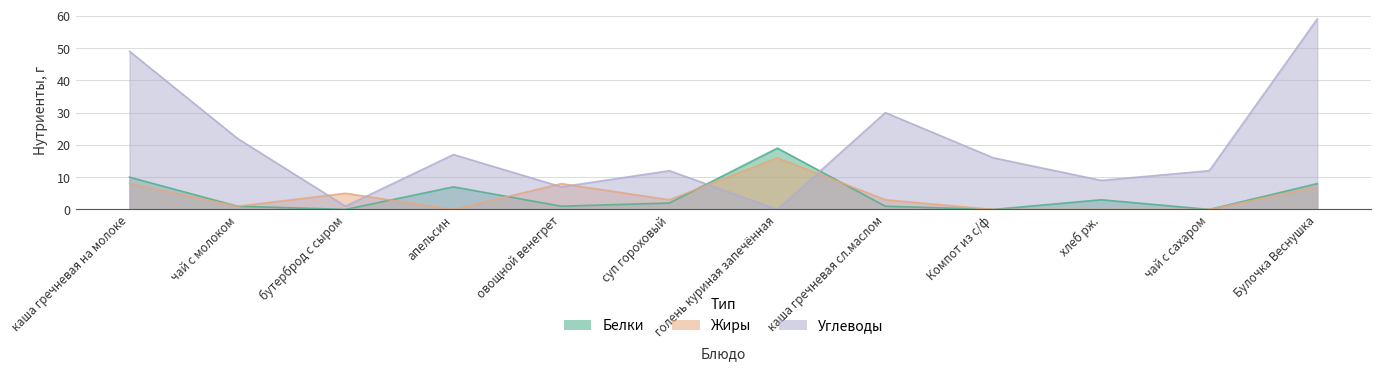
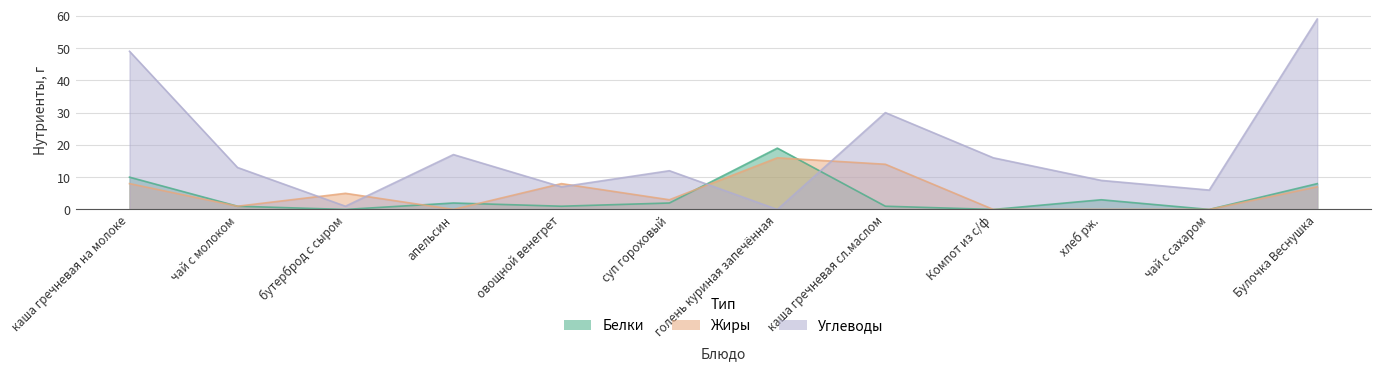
  {
    "Белки": {
      "каша гречневая на молоке": 10,
      "бутерброд с сыром": 0,
-     "апельсин": 7,
+     "апельсин": 2,
      "овощной венегрет": 1,
      "суп гороховый": 2,
      "голень куриная запечённая": 19,
      "каша гречневая сл.маслом": 1,
      "хлеб рж.": 3,
      "Булочка Веснушка": 8
    },
    "Жиры": {
      "каша гречневая на молоке": 8,
      "бутерброд с сыром": 5,
      "апельсин": 0,
      "овощной венегрет": 8,
      "суп гороховый": 3,
      "голень куриная запечённая": 16,
-     "каша гречневая сл.маслом": 3,
+     "каша гречневая сл.маслом": 14,
      "хлеб рж.": 0,
      "Булочка Веснушка": 7
    },
    "Углеводы": {
      "каша гречневая на молоке": 49,
-     "чай с молоком": 22,
+     "чай с молоком": 13,
      "бутерброд с сыром": 1,
      "апельсин": 17,
      "овощной венегрет": 7,
      "суп гороховый": 12,
      "голень куриная запечённая": 0,
      "каша гречневая сл.маслом": 30,
      "Компот из с/ф": 16,
      "хлеб рж.": 9,
-     "чай с сахаром": 12,
+     "чай с сахаром": 6,
      "Булочка Веснушка": 59
    }
  }
